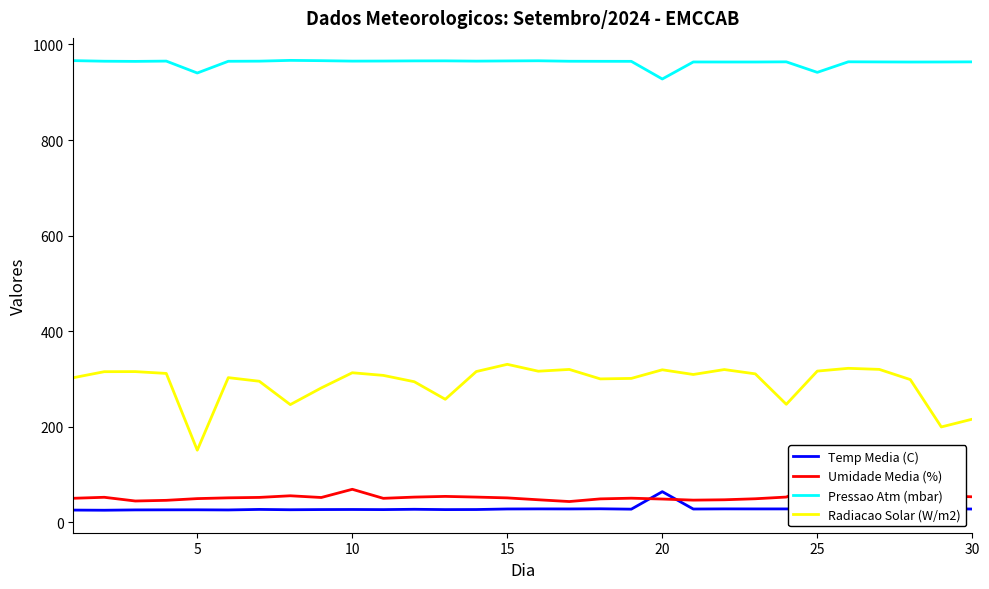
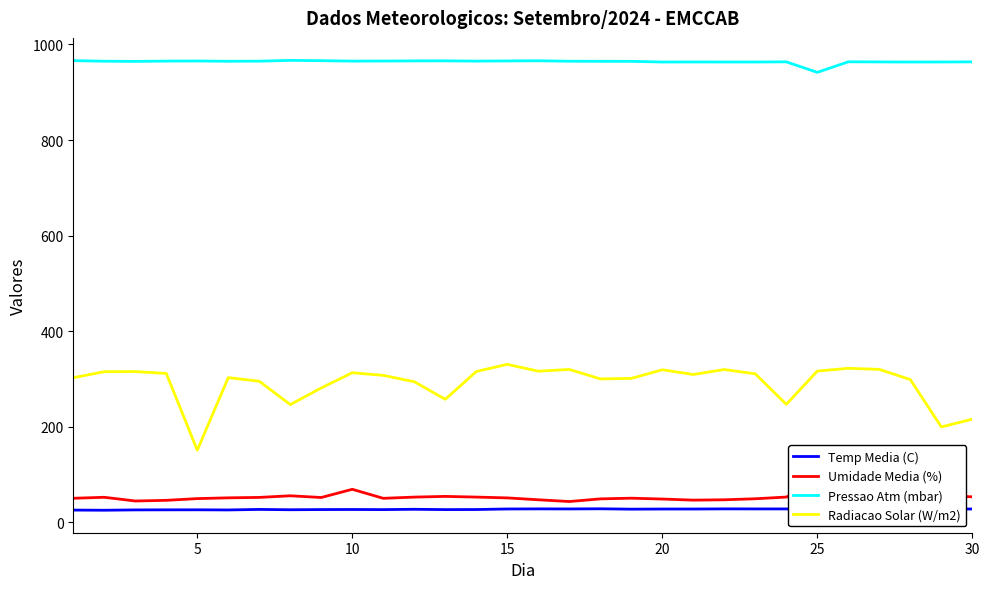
  {
    "Temp Media (C)": {
      "5": 30,
      "10": 30,
      "15": 30,
-     "20": 60,
+     "20": 30,
      "30": 30
    },
    "Umidade Media (%)": {
      "5": 50,
      "10": 70,
      "15": 50,
      "20": 50,
      "30": 50
    },
    "Pressao Atm (mbar)": {
-     "5": 940,
+     "5": 970,
      "10": 970,
      "15": 970,
-     "20": 930,
+     "20": 960,
      "25": 940,
      "30": 960
    },
    "Radiacao Solar (W/m2)": {
      "5": 150,
      "10": 310,
      "15": 330,
      "20": 320,
      "25": 320,
      "30": 220
    }
  }
